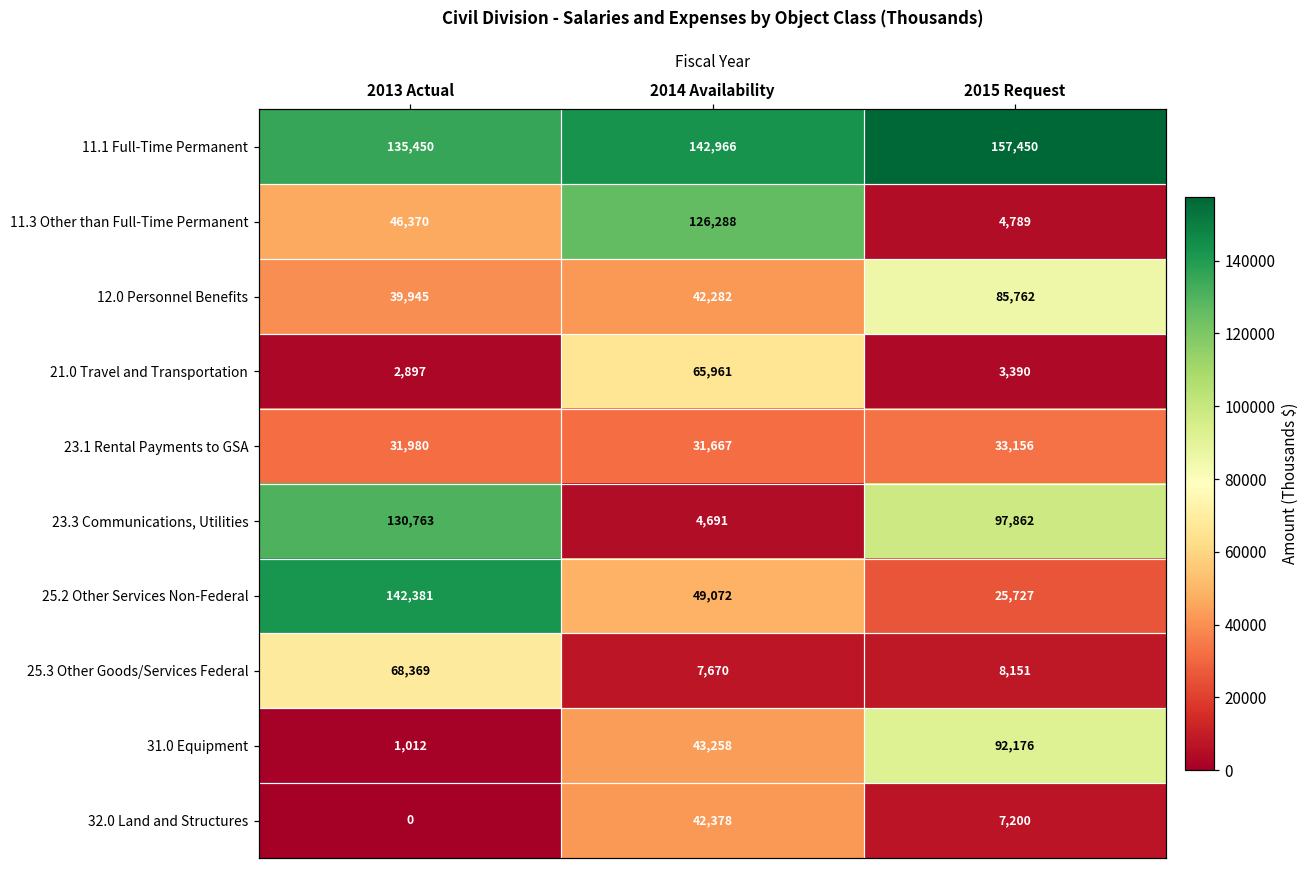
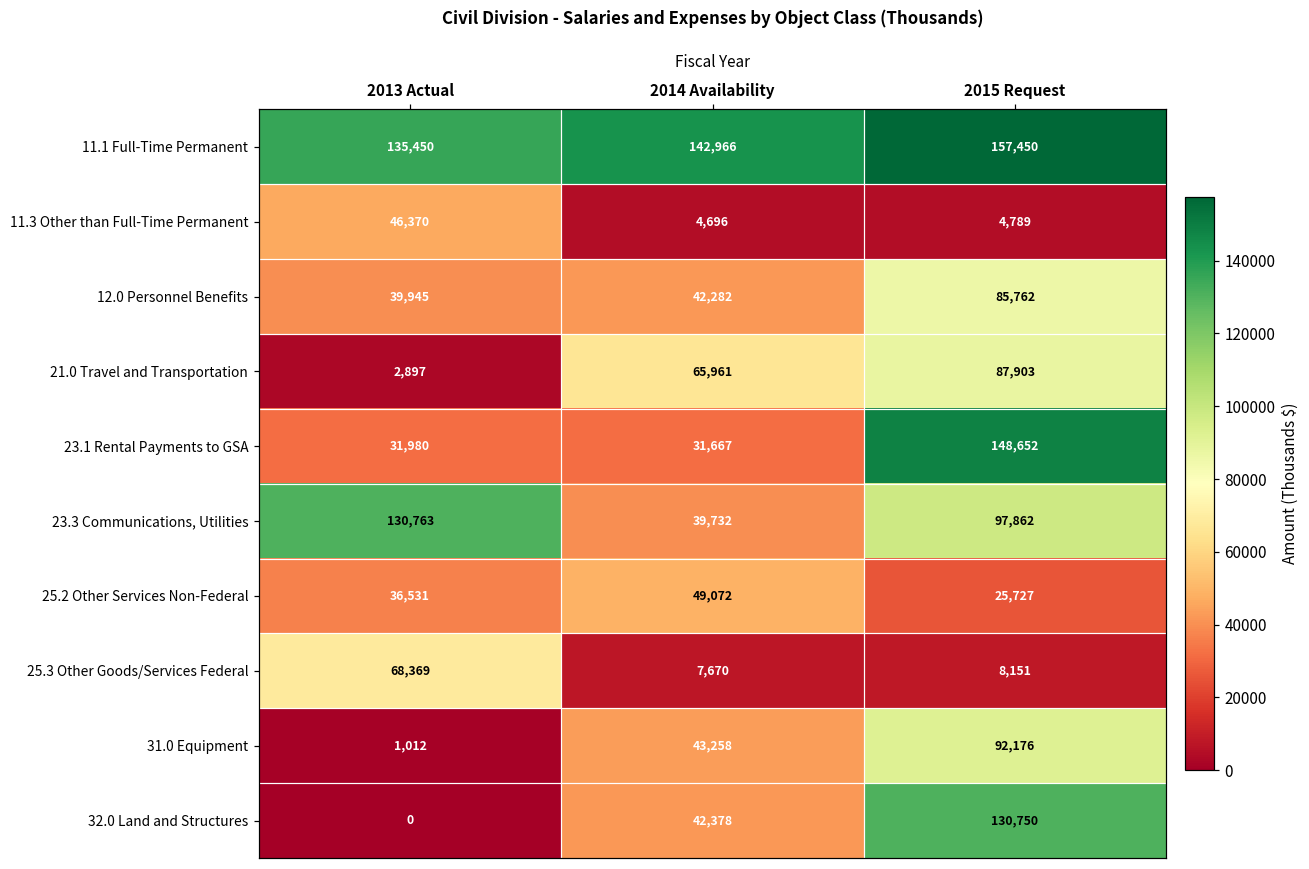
  {
    "11.1 Full-Time Permanent": {
      "2013 Actual": "135,450",
      "2014 Availability": "142,966",
      "2015 Request": "157,450"
    },
    "11.3 Other than Full-Time Permanent": {
      "2013 Actual": "46,370",
-     "2014 Availability": "126,288",
+     "2014 Availability": "4,696",
      "2015 Request": "4,789"
    },
    "12.0 Personnel Benefits": {
      "2013 Actual": "39,945",
      "2014 Availability": "42,282",
      "2015 Request": "85,762"
    },
    "21.0 Travel and Transportation": {
      "2013 Actual": "2,897",
      "2014 Availability": "65,961",
-     "2015 Request": "3,390"
+     "2015 Request": "87,903"
    },
    "23.1 Rental Payments to GSA": {
      "2013 Actual": "31,980",
      "2014 Availability": "31,667",
-     "2015 Request": "33,156"
+     "2015 Request": "148,652"
    },
    "23.3 Communications, Utilities": {
      "2013 Actual": "130,763",
-     "2014 Availability": "4,691",
+     "2014 Availability": "39,732",
      "2015 Request": "97,862"
    },
    "25.2 Other Services Non-Federal": {
-     "2013 Actual": "142,381",
+     "2013 Actual": "36,531",
      "2014 Availability": "49,072",
      "2015 Request": "25,727"
    },
    "25.3 Other Goods/Services Federal": {
      "2013 Actual": "68,369",
      "2014 Availability": "7,670",
      "2015 Request": "8,151"
    },
    "31.0 Equipment": {
      "2013 Actual": "1,012",
      "2014 Availability": "43,258",
      "2015 Request": "92,176"
    },
    "32.0 Land and Structures": {
      "2013 Actual": "0",
      "2014 Availability": "42,378",
-     "2015 Request": "7,200"
+     "2015 Request": "130,750"
    }
  }
